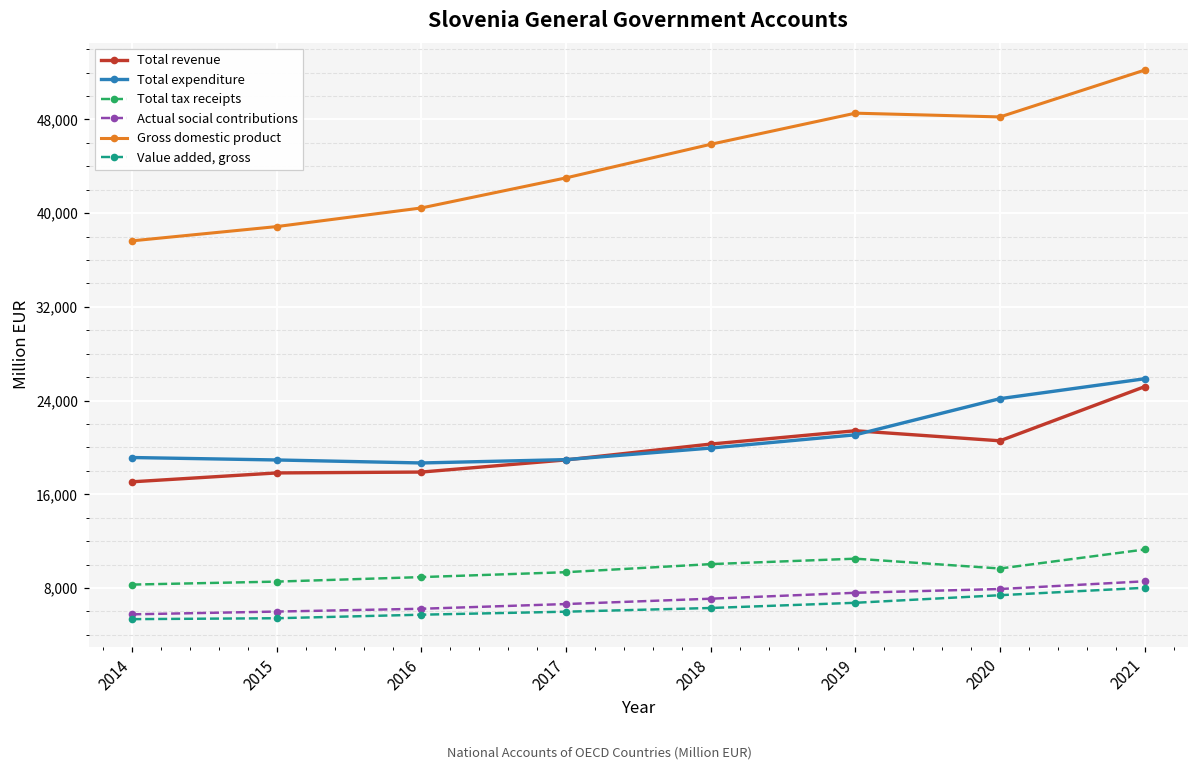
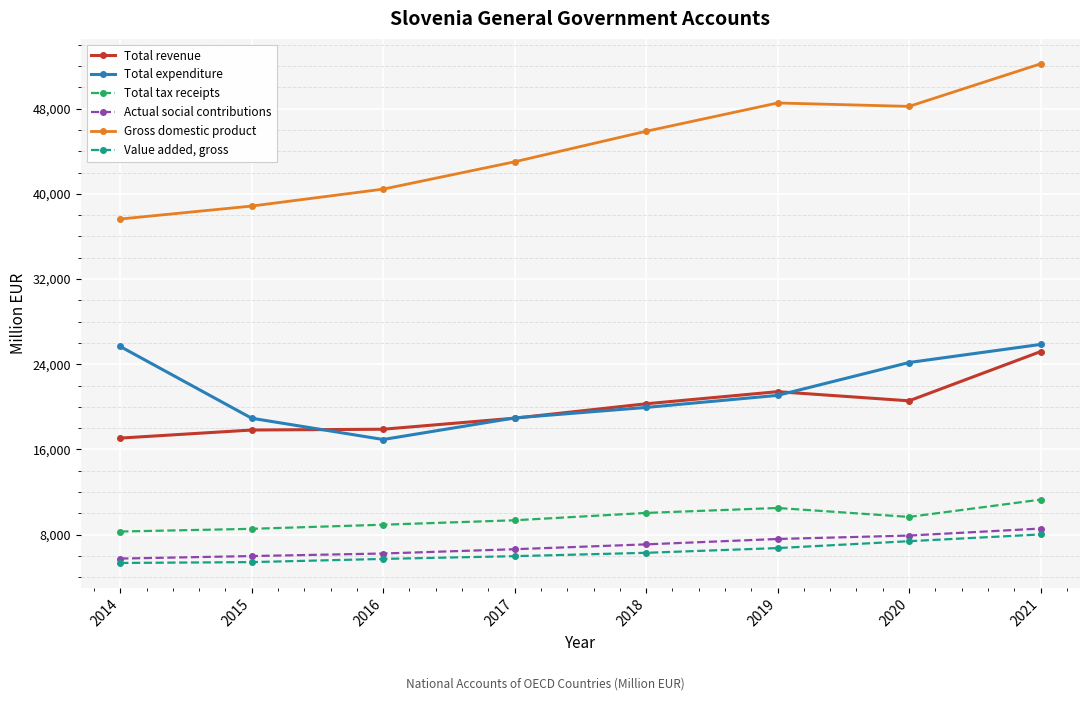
  {
    "Total revenue": {
      "2014": "17,100",
      "2015": "17,800",
      "2016": "17,900",
      "2018": "20,300",
      "2019": "21,400",
      "2020": "20,600",
      "2021": "25,200"
    },
    "Total expenditure": {
-     "2014": "19,100",
+     "2014": "25,700",
      "2015": "18,900",
-     "2016": "18,700",
+     "2016": "16,900",
      "2018": "19,900",
      "2019": "21,100",
      "2020": "24,200",
      "2021": "25,900"
    },
    "Actual social contributions": {
      "2014": "5,700",
      "2015": "6,000",
      "2016": "6,200",
      "2017": "6,600",
      "2018": "7,100",
      "2019": "7,600",
      "2020": "7,900",
      "2021": "8,600"
    },
    "Gross domestic product": {
      "2014": "37,600",
      "2015": "38,900",
      "2016": "40,400",
      "2017": "43,000",
      "2018": "45,900",
      "2019": "48,500",
      "2020": "48,200",
      "2021": "52,200"
    }
  }
